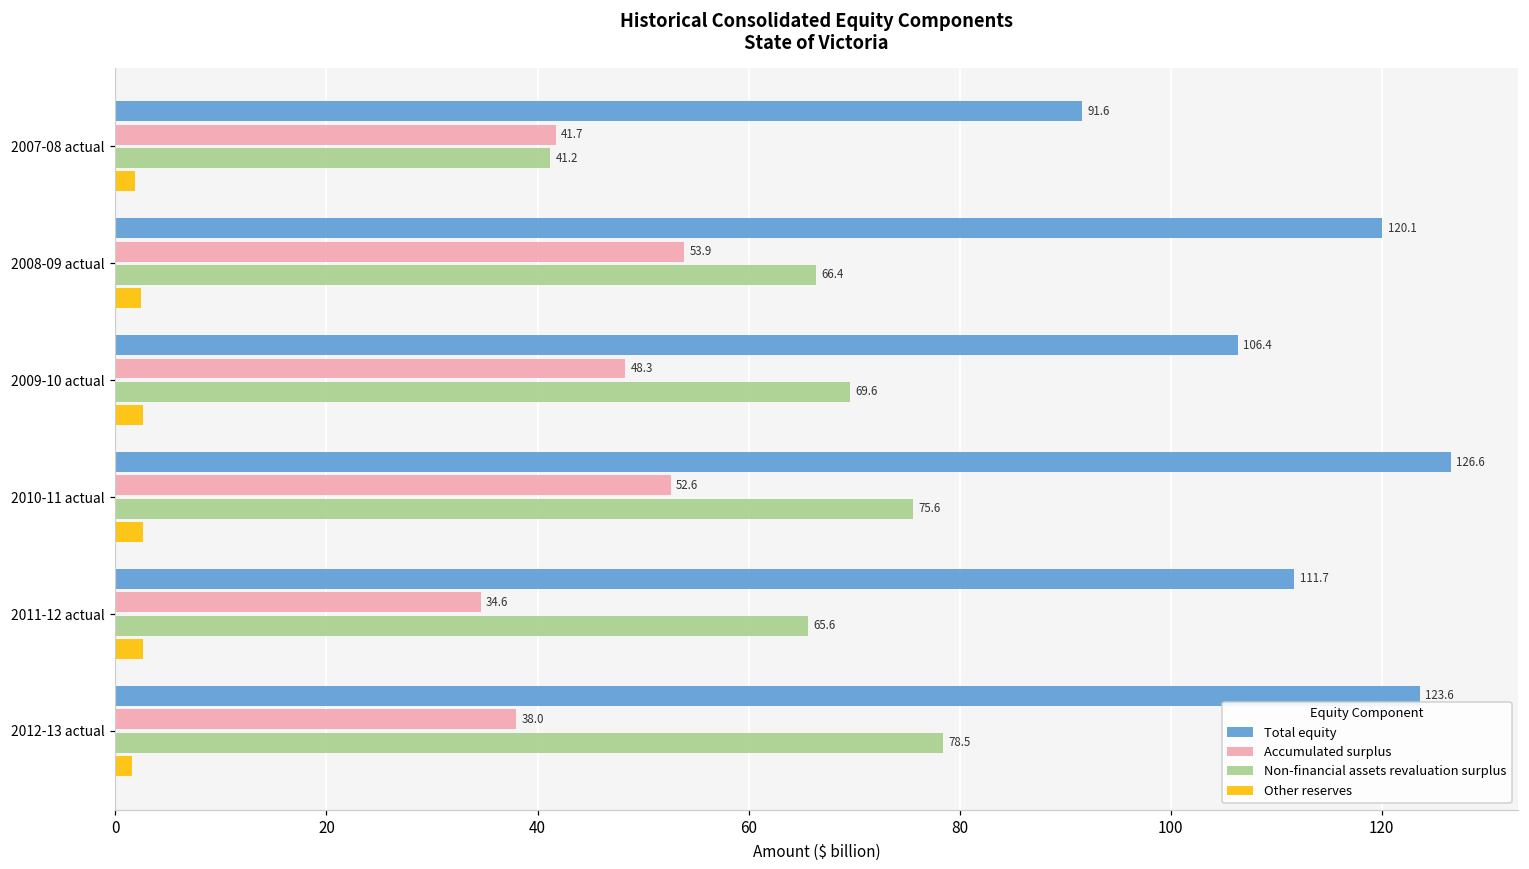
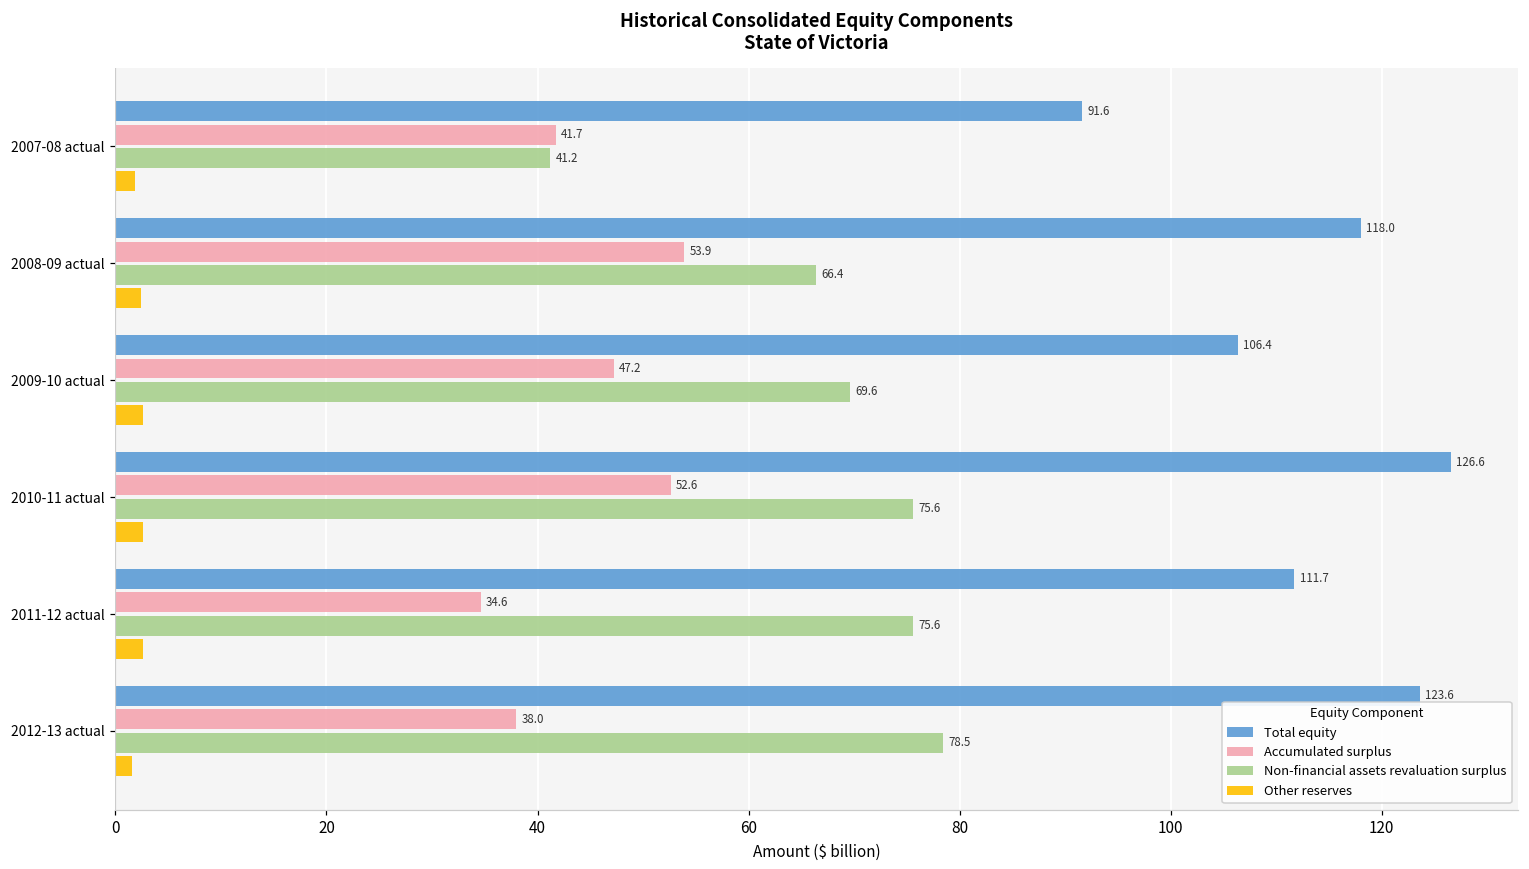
  {
    "Total equity": {
      "2007-08 actual": 91.6,
-     "2008-09 actual": 120.1,
+     "2008-09 actual": 118.0,
      "2009-10 actual": 106.4,
      "2010-11 actual": 126.6,
      "2011-12 actual": 111.7
    },
    "Accumulated surplus": {
      "2007-08 actual": 41.7,
      "2008-09 actual": 53.9,
-     "2009-10 actual": 48.3,
+     "2009-10 actual": 47.2,
      "2010-11 actual": 52.6,
      "2011-12 actual": 34.6,
      "2012-13 actual": 38.0
    },
    "Non-financial assets revaluation surplus": {
      "2007-08 actual": 41.2,
      "2008-09 actual": 66.4,
      "2009-10 actual": 69.6,
      "2010-11 actual": 75.6,
-     "2011-12 actual": 65.6,
+     "2011-12 actual": 75.6,
      "2012-13 actual": 78.5
    },
    "Other reserves": {
      "2007-08 actual": 2,
      "2008-09 actual": 2,
      "2009-10 actual": 3,
      "2010-11 actual": 3,
      "2011-12 actual": 3,
      "2012-13 actual": 2
    }
  }
